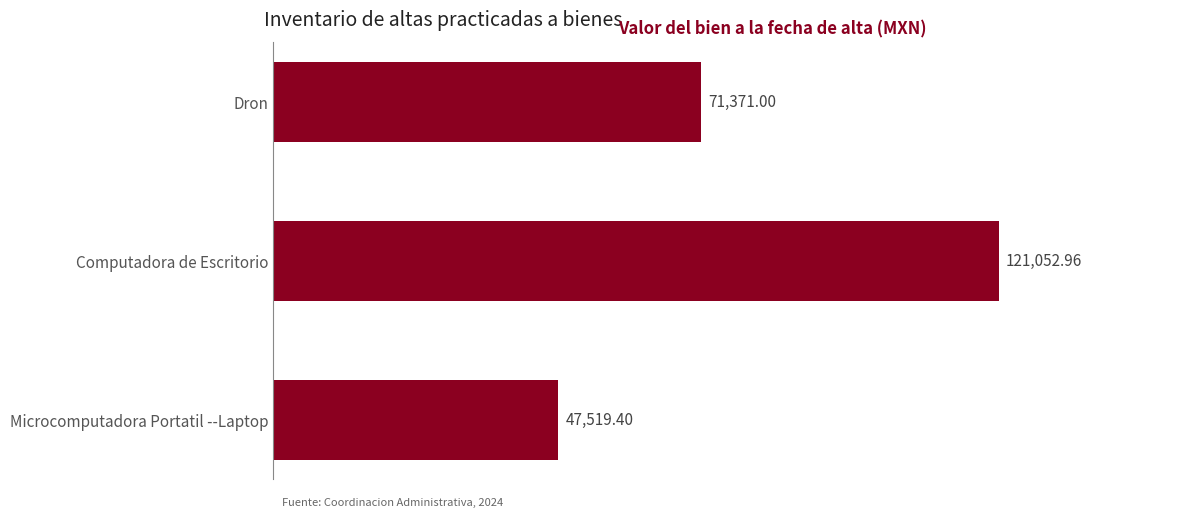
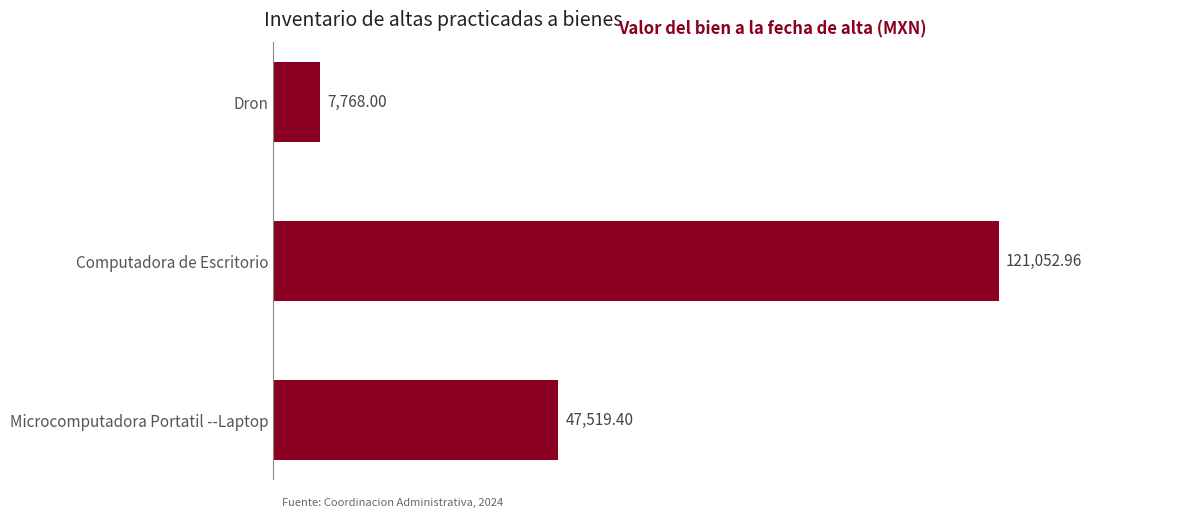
  {
-   "Dron": "71,371.00",
+   "Dron": "7,768.00",
    "Computadora de Escritorio": "121,052.96",
    "Microcomputadora Portatil --Laptop": "47,519.40"
  }
